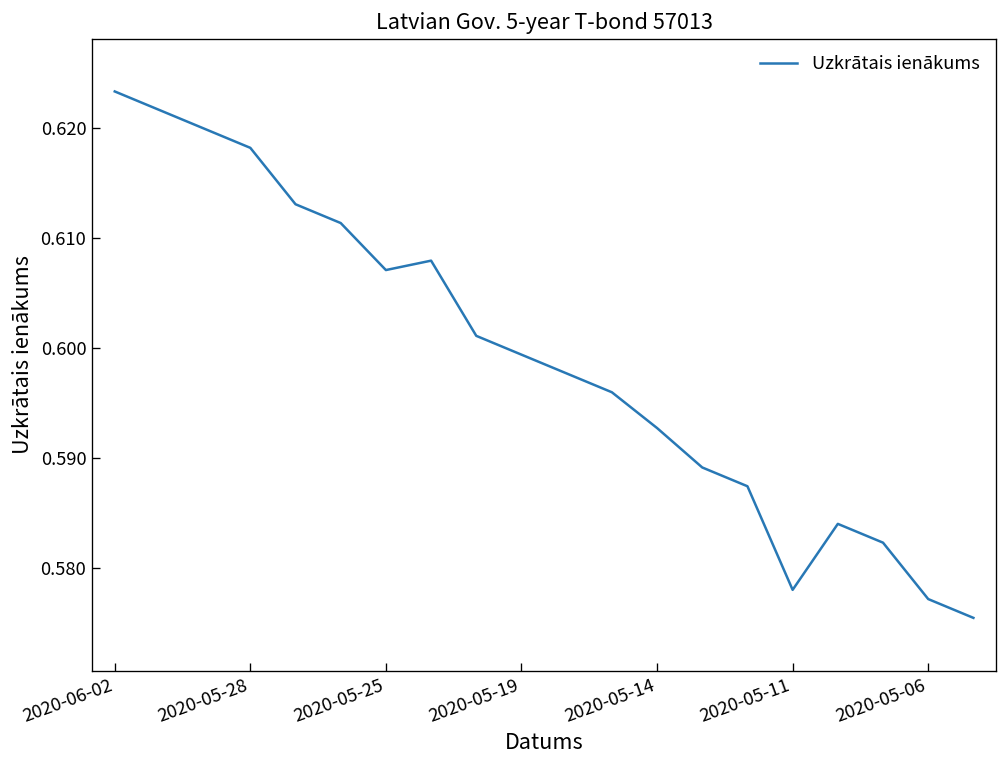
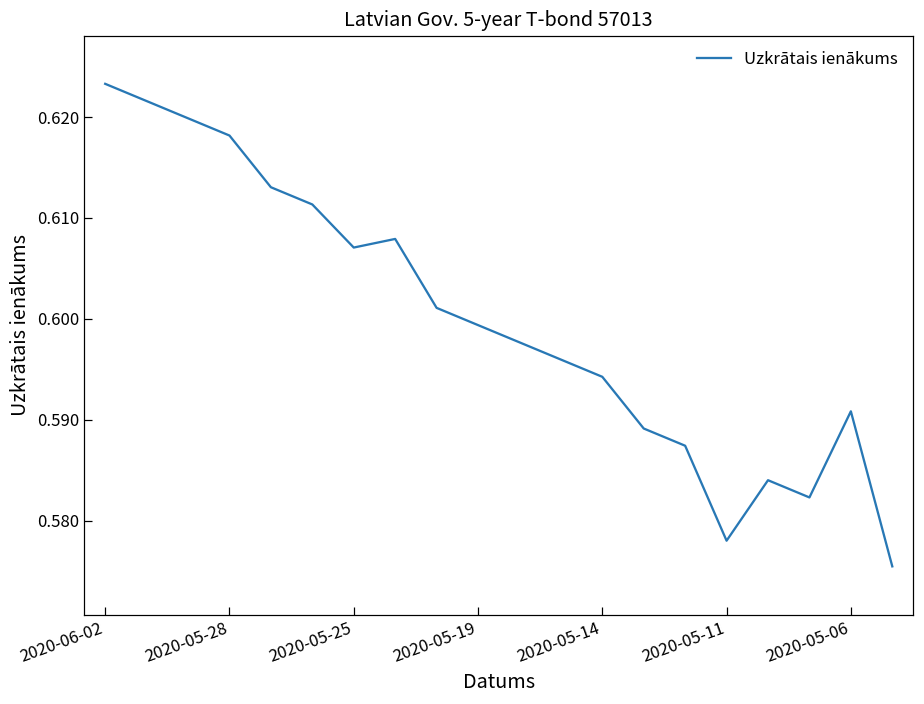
  {
    "2020-06-02": 0.623,
    "2020-05-28": 0.618,
    "2020-05-25": 0.607,
    "2020-05-19": 0.599,
-   "2020-05-14": 0.593,
+   "2020-05-14": 0.594,
    "2020-05-11": 0.578,
-   "2020-05-06": 0.577
+   "2020-05-06": 0.591
  }
